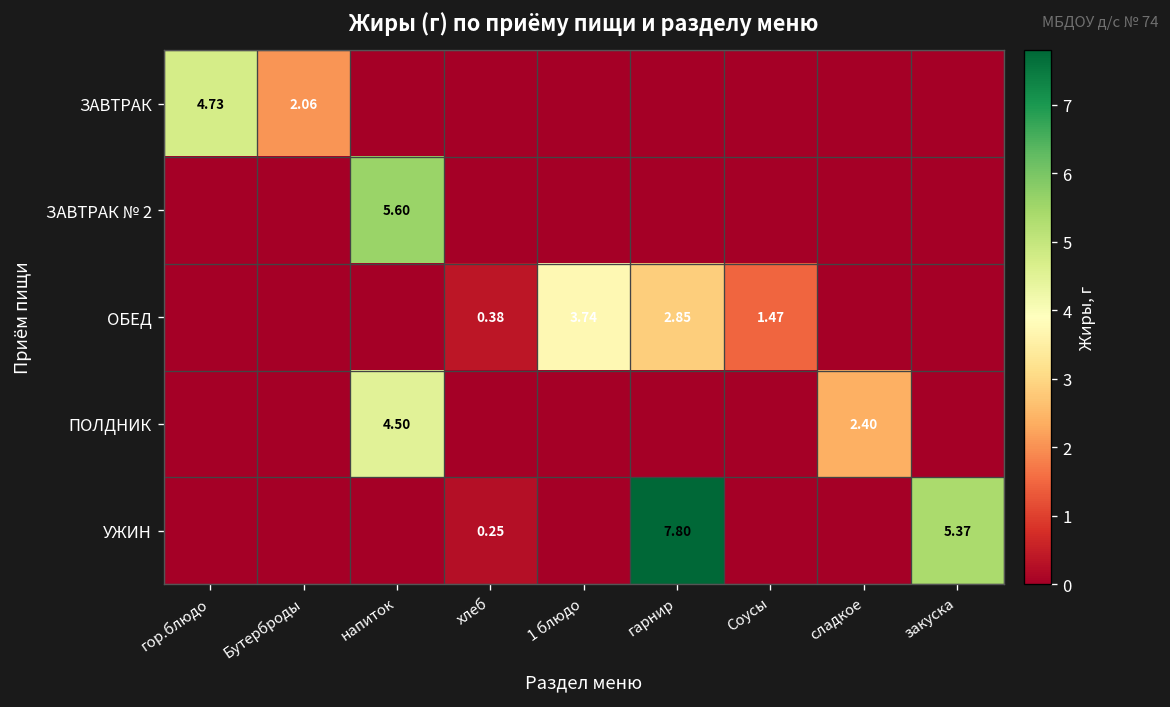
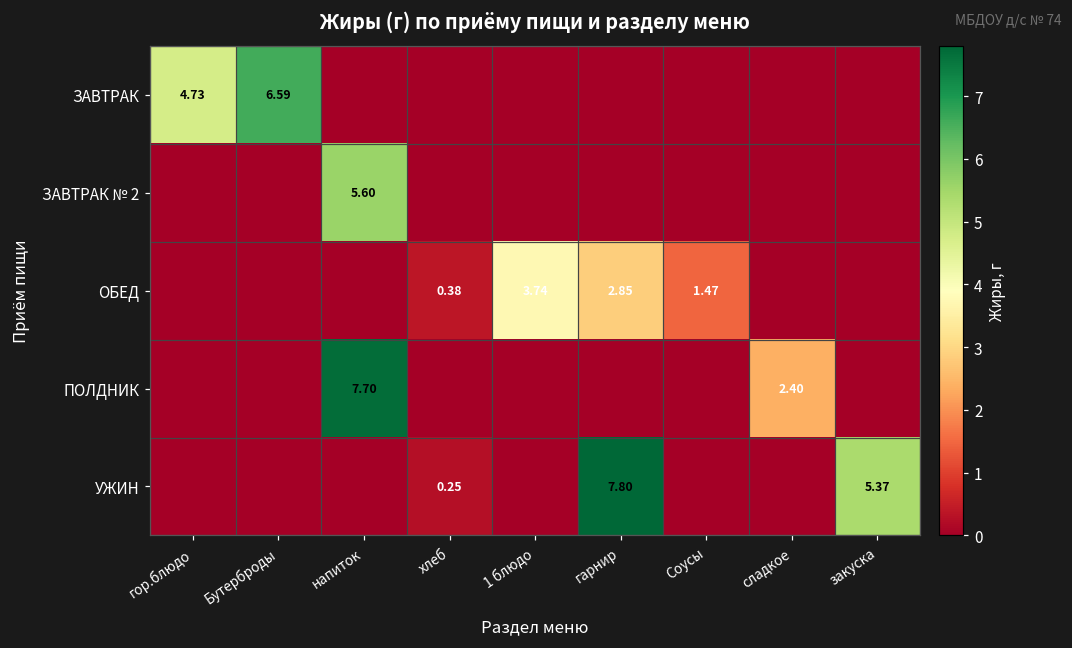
  {
    "ЗАВТРАК": {
      "гор.блюдо": 4.73,
-     "Бутерброды": 2.06
+     "Бутерброды": 6.59
    },
    "ЗАВТРАК № 2": {
      "напиток": 5.60
    },
    "ОБЕД": {
      "хлеб": 0.38,
      "1 блюдо": 3.74,
      "гарнир": 2.85,
      "Соусы": 1.47
    },
    "ПОЛДНИК": {
-     "напиток": 4.50,
+     "напиток": 7.70,
      "сладкое": 2.40
    },
    "УЖИН": {
      "хлеб": 0.25,
      "гарнир": 7.80,
      "закуска": 5.37
    }
  }
